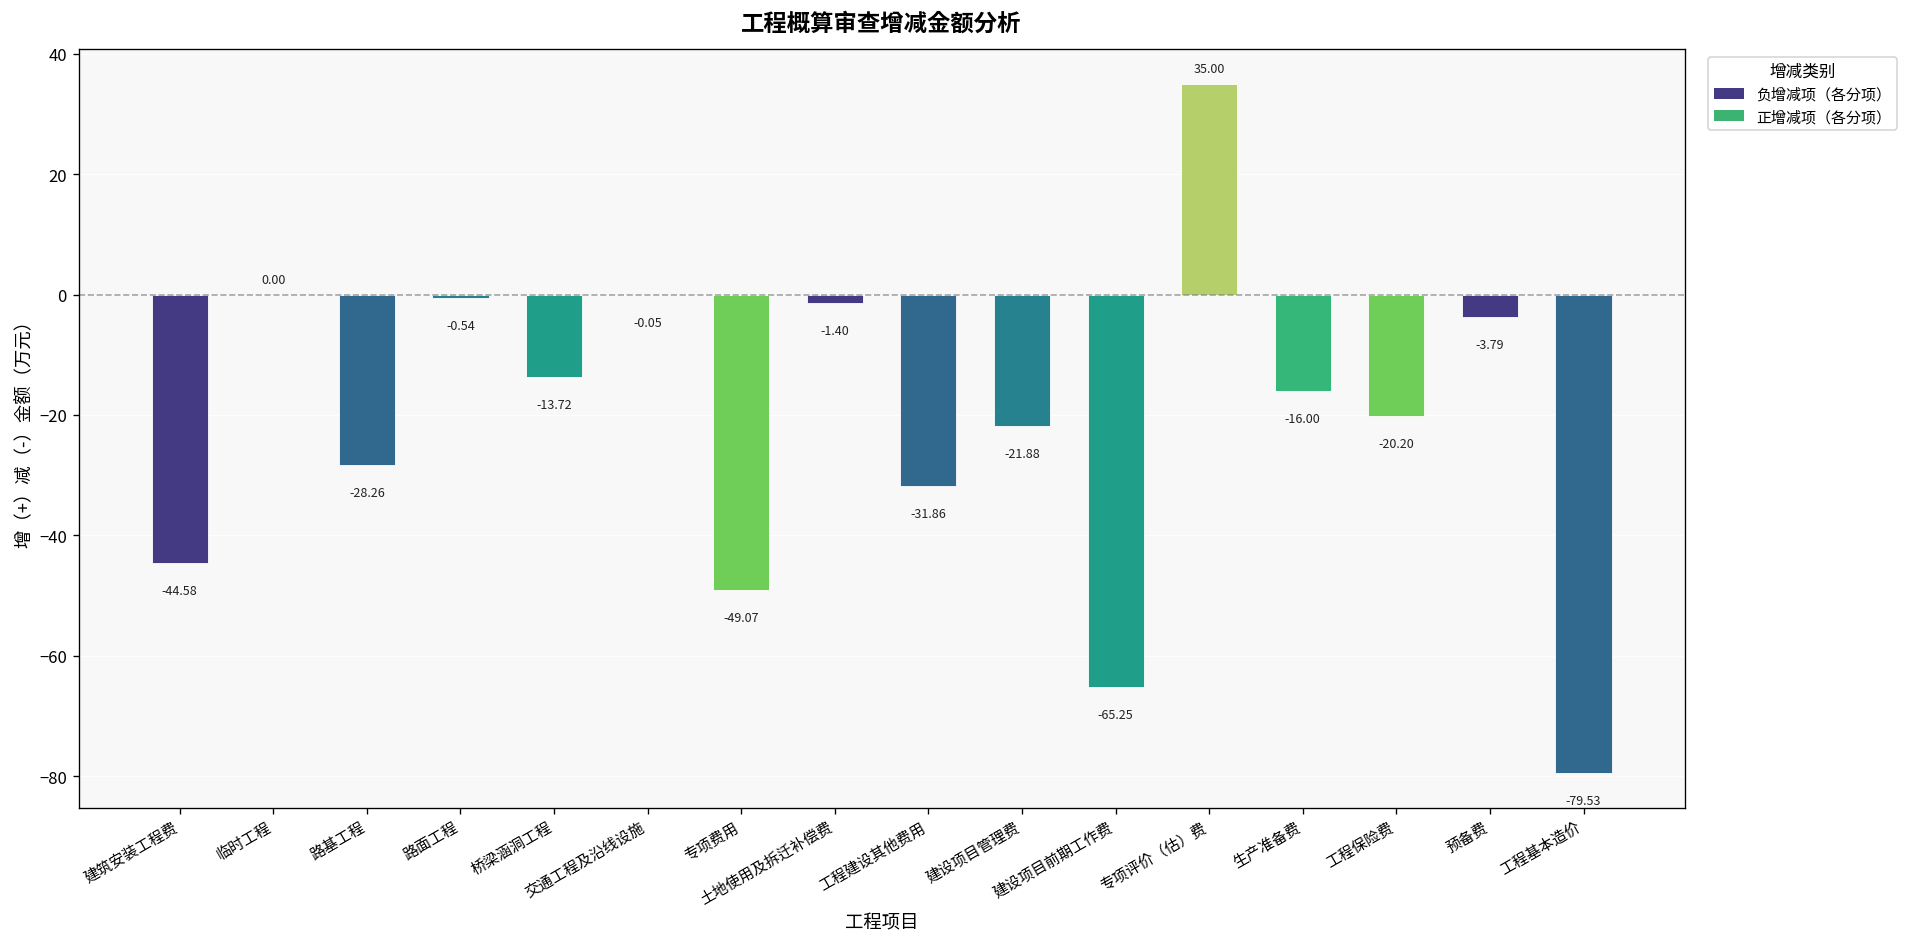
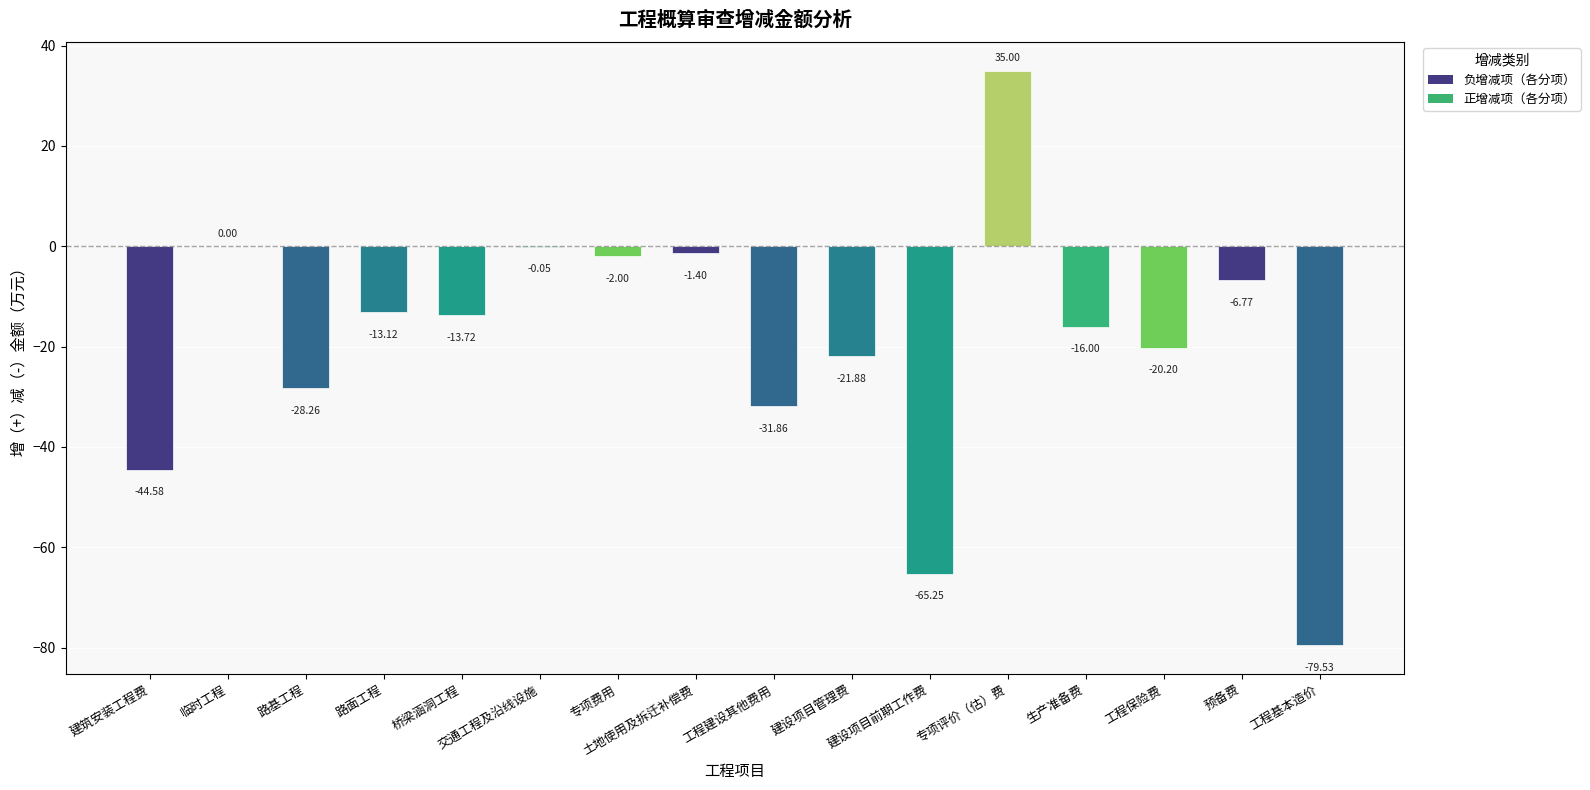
  {
    "建筑安装工程费": -44.58,
    "临时工程": 0.00,
    "路基工程": -28.26,
-   "路面工程": -0.54,
+   "路面工程": -13.12,
    "桥梁涵洞工程": -13.72,
    "交通工程及沿线设施": -0.05,
-   "专项费用": -49.07,
+   "专项费用": -2.00,
    "土地使用及拆迁补偿费": -1.40,
    "工程建设其他费用": -31.86,
    "建设项目管理费": -21.88,
    "建设项目前期工作费": -65.25,
    "专项评价（估）费": 35.00,
    "生产准备费": -16.00,
    "工程保险费": -20.20,
-   "预备费": -3.79,
+   "预备费": -6.77,
    "工程基本造价": -79.53
  }
